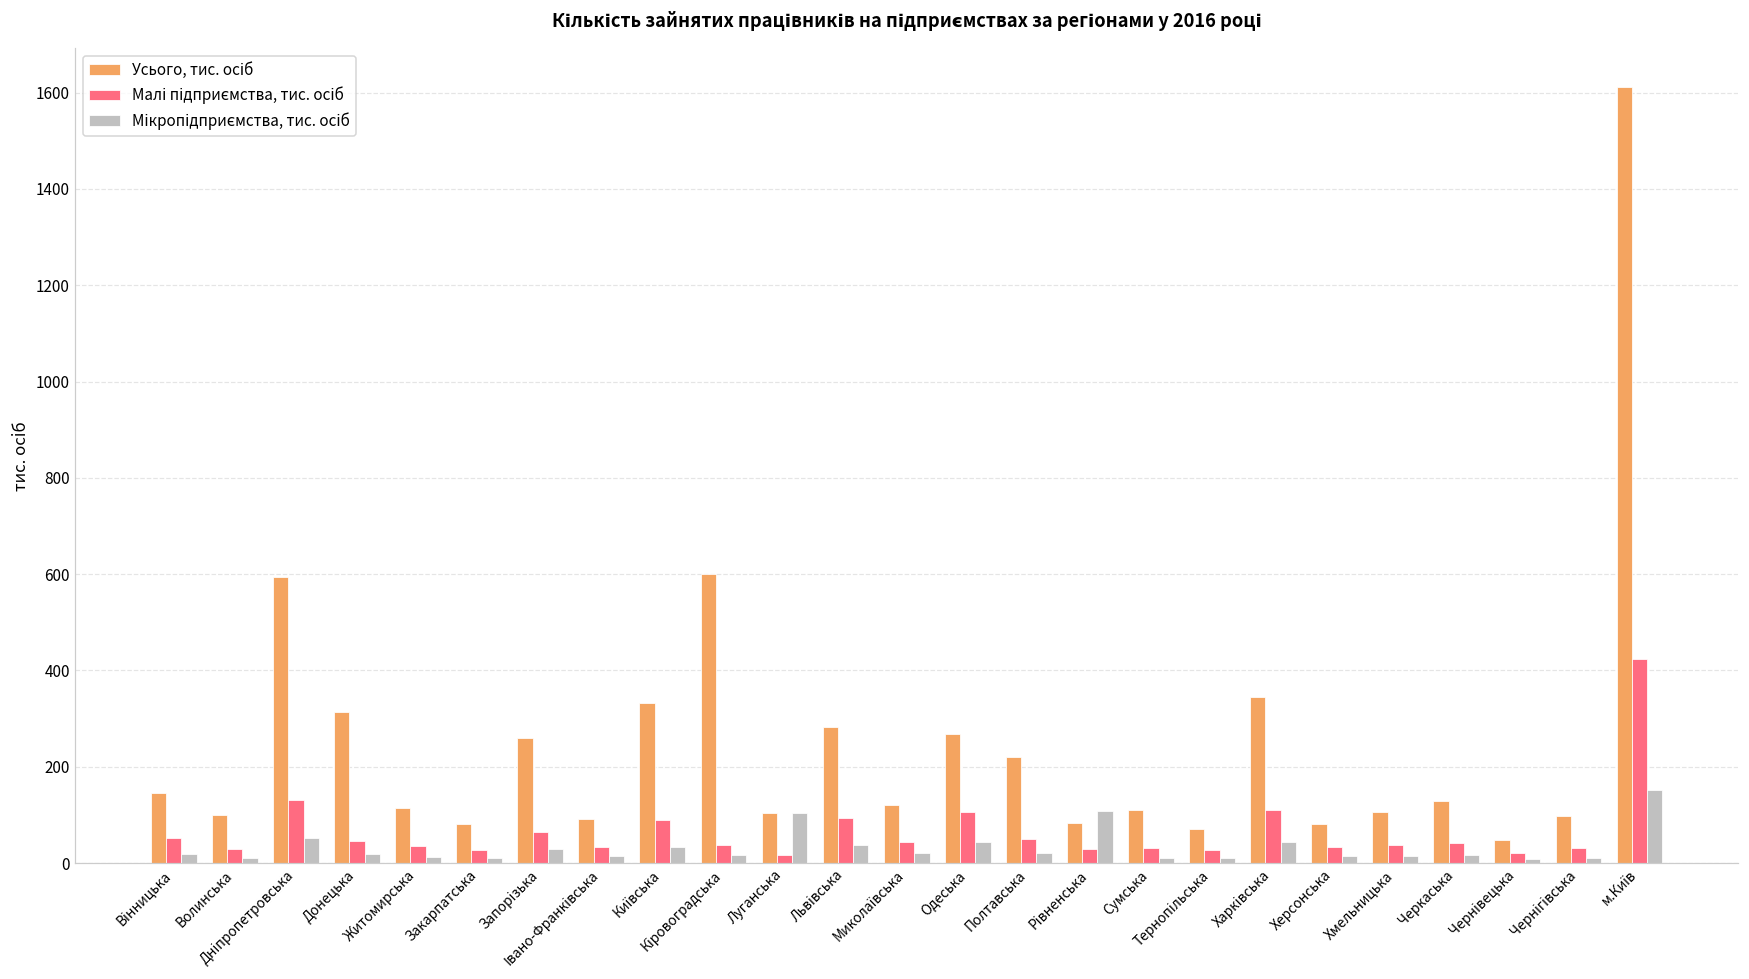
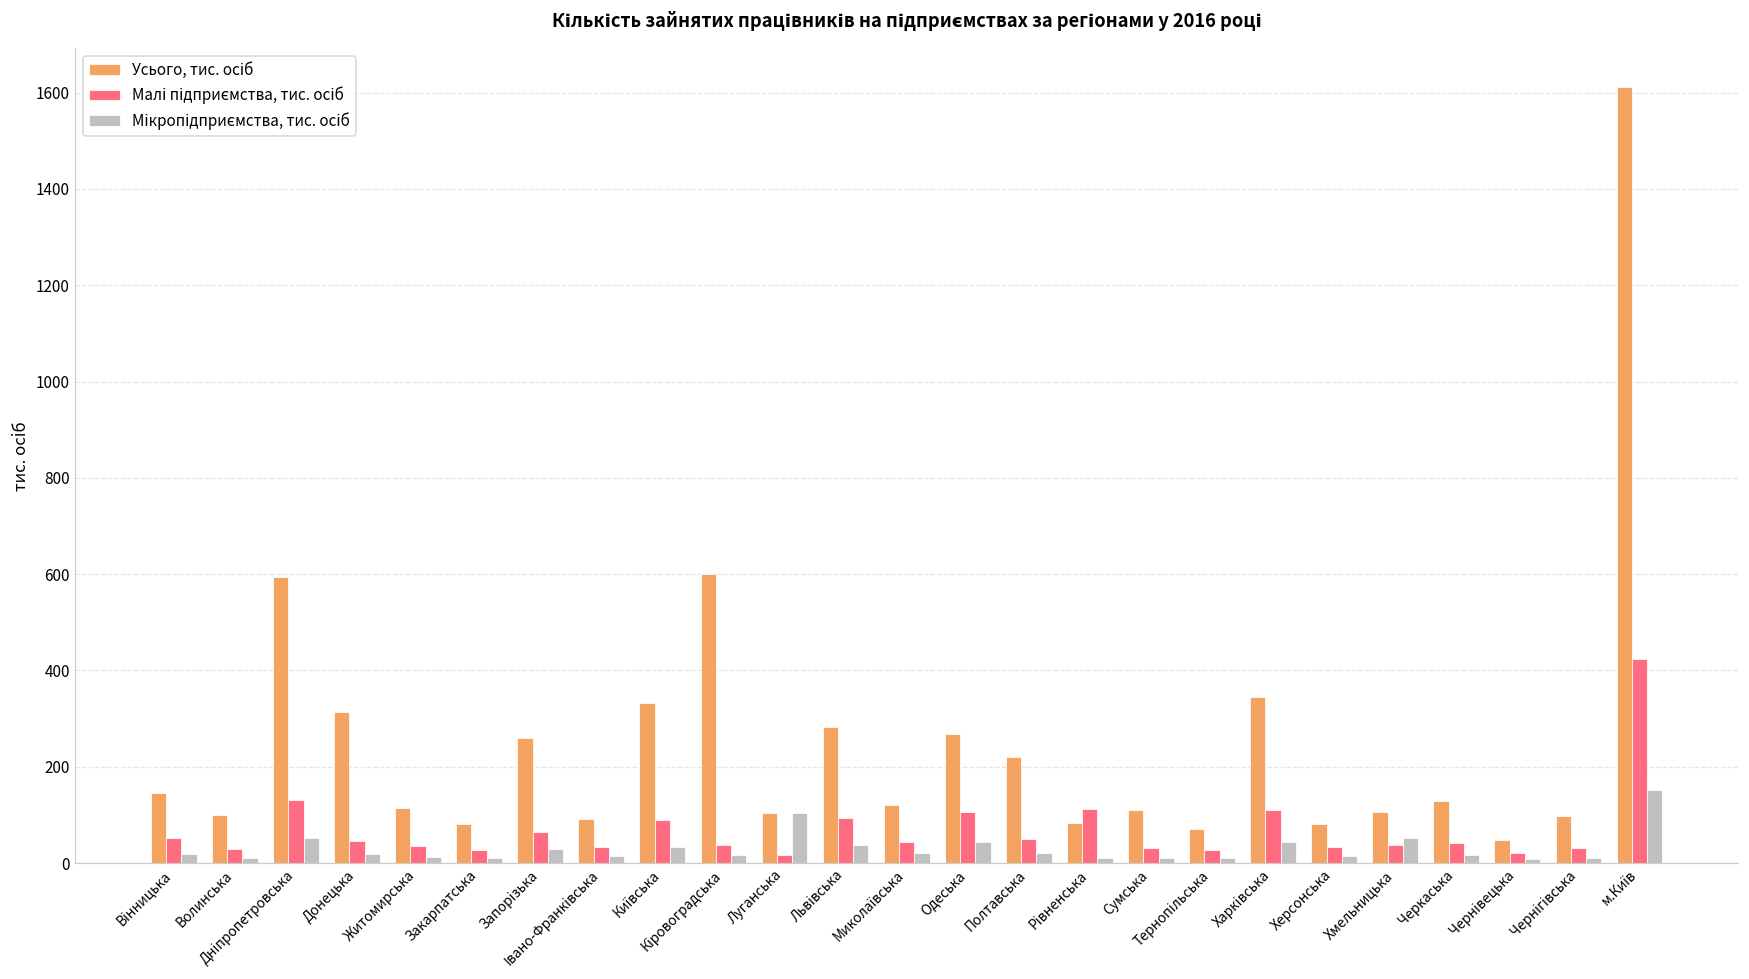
  {
    "Усього, тис. осіб": {
      "Вінницька": 150,
      "Волинська": 100,
      "Дніпропетровська": 590,
      "Донецька": 310,
      "Житомирська": 110,
      "Закарпатська": 80,
      "Запорізька": 260,
      "Івано-Франківська": 90,
      "Київська": 330,
      "Кіровоградська": 600,
      "Луганська": 100,
      "Львівська": 280,
      "Миколаївська": 120,
      "Одеська": 270,
      "Полтавська": 220,
      "Рівненська": 80,
      "Сумська": 110,
      "Тернопільська": 70,
      "Харківська": 340,
      "Херсонська": 80,
      "Хмельницька": 110,
      "Черкаська": 130,
      "Чернівецька": 50,
      "Чернігівська": 100,
      "м.Київ": 1610
    },
    "Малі підприємства, тис. осіб": {
      "Вінницька": 50,
      "Волинська": 30,
      "Дніпропетровська": 130,
      "Донецька": 40,
      "Житомирська": 40,
      "Закарпатська": 30,
      "Запорізька": 70,
      "Івано-Франківська": 30,
      "Київська": 90,
      "Кіровоградська": 40,
      "Луганська": 20,
      "Львівська": 90,
      "Миколаївська": 40,
      "Одеська": 110,
      "Полтавська": 50,
-     "Рівненська": 30,
+     "Рівненська": 110,
      "Сумська": 30,
      "Тернопільська": 30,
      "Харківська": 110,
      "Херсонська": 30,
      "Хмельницька": 40,
      "Черкаська": 40,
      "Чернівецька": 20,
      "Чернігівська": 30,
      "м.Київ": 420
    },
    "Мікропідприємства, тис. осіб": {
      "Вінницька": 20,
      "Волинська": 10,
      "Дніпропетровська": 50,
      "Донецька": 20,
      "Житомирська": 10,
      "Закарпатська": 10,
      "Запорізька": 30,
      "Івано-Франківська": 20,
      "Київська": 30,
      "Кіровоградська": 20,
      "Луганська": 110,
      "Львівська": 40,
      "Миколаївська": 20,
      "Одеська": 40,
      "Полтавська": 20,
-     "Рівненська": 110,
+     "Рівненська": 10,
      "Сумська": 10,
      "Тернопільська": 10,
      "Харківська": 40,
      "Херсонська": 20,
-     "Хмельницька": 10,
+     "Хмельницька": 50,
      "Черкаська": 20,
      "Чернівецька": 10,
      "Чернігівська": 10,
      "м.Київ": 150
    }
  }
